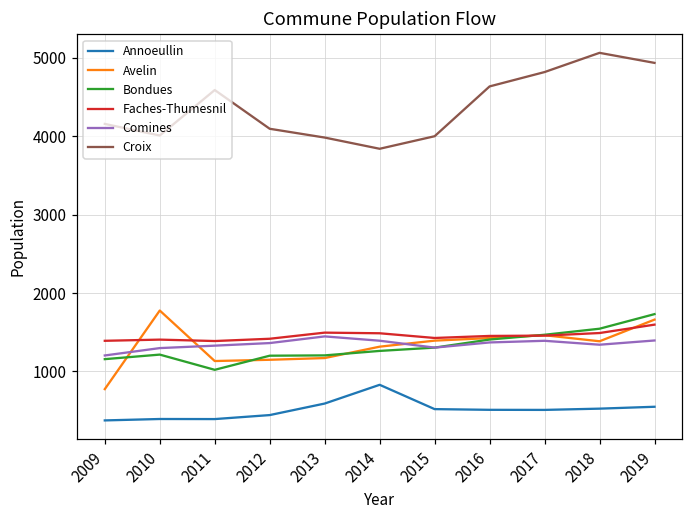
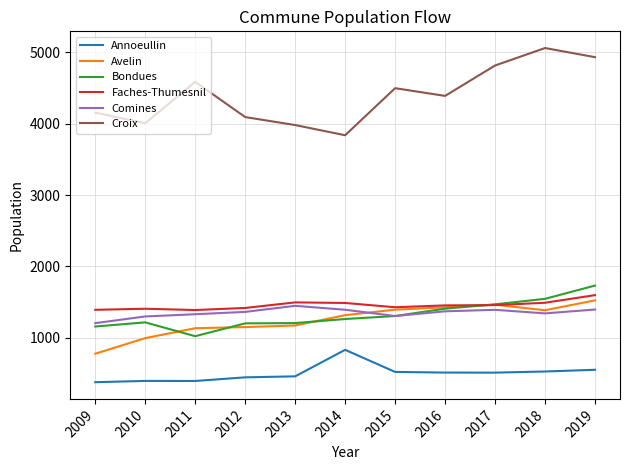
  {
    "Annoeullin": {
      "2009": 400,
      "2010": 400,
      "2011": 400,
      "2012": 400,
-     "2013": 600,
+     "2013": 500,
      "2014": 800,
      "2015": 500,
      "2016": 500,
      "2017": 500,
      "2018": 500,
      "2019": 600
    },
    "Avelin": {
      "2009": 800,
-     "2010": 1800,
+     "2010": 1000,
      "2011": 1100,
      "2012": 1100,
      "2014": 1300,
      "2018": 1400,
-     "2019": 1700
+     "2019": 1500
    },
    "Bondues": {
      "2009": 1200,
      "2010": 1200,
      "2011": 1000,
      "2012": 1200,
      "2014": 1300,
      "2018": 1500,
      "2019": 1700
    },
    "Faches-Thumesnil": {
      "2009": 1400,
      "2010": 1400,
      "2011": 1400,
      "2012": 1400,
      "2013": 1500,
      "2014": 1500,
      "2018": 1500,
      "2019": 1600
    },
    "Comines": {
      "2009": 1200,
      "2010": 1300,
      "2011": 1300,
      "2012": 1400,
      "2013": 1400,
      "2014": 1400,
      "2016": 1400,
      "2017": 1400,
      "2018": 1300,
      "2019": 1400
    },
    "Croix": {
      "2012": 4100,
      "2013": 4000,
      "2014": 3800,
-     "2015": 4000,
-     "2016": 4600,
+     "2015": 4500,
+     "2016": 4400,
      "2017": 4800,
      "2018": 5100,
      "2019": 4900
    }
  }
